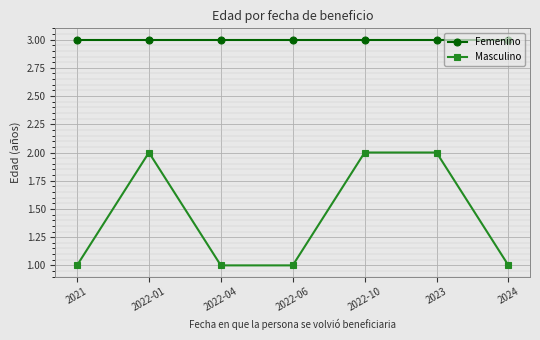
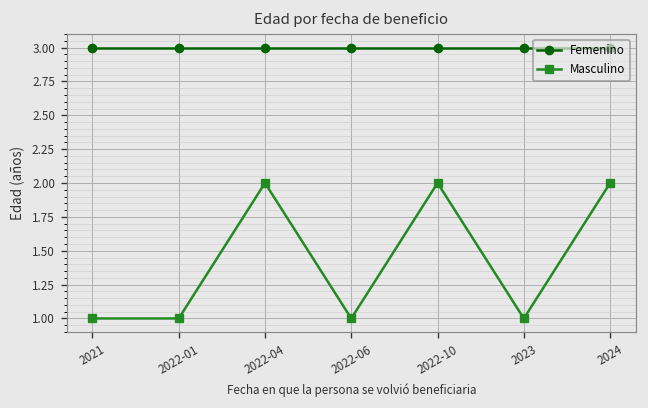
  {
    "Femenino": {
      "2021": 3,
      "2022-01": 3,
      "2022-04": 3,
      "2022-06": 3,
      "2022-10": 3,
      "2023": 3
    },
    "Masculino": {
      "2021": 1,
-     "2022-01": 2,
-     "2022-04": 1,
+     "2022-01": 1,
+     "2022-04": 2,
      "2022-06": 1,
      "2022-10": 2,
-     "2023": 2,
-     "2024": 1
+     "2023": 1,
+     "2024": 2
    }
  }
